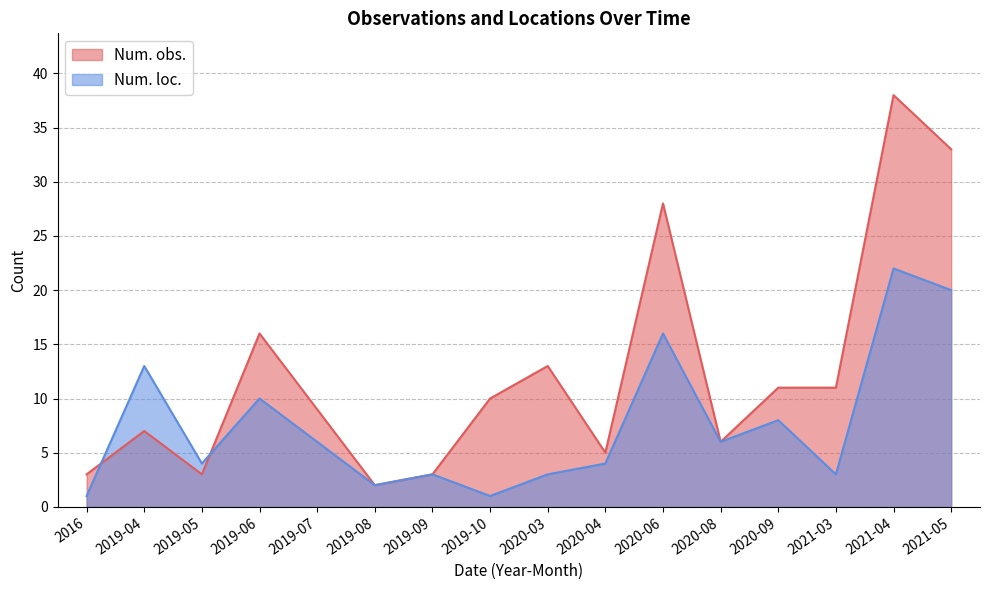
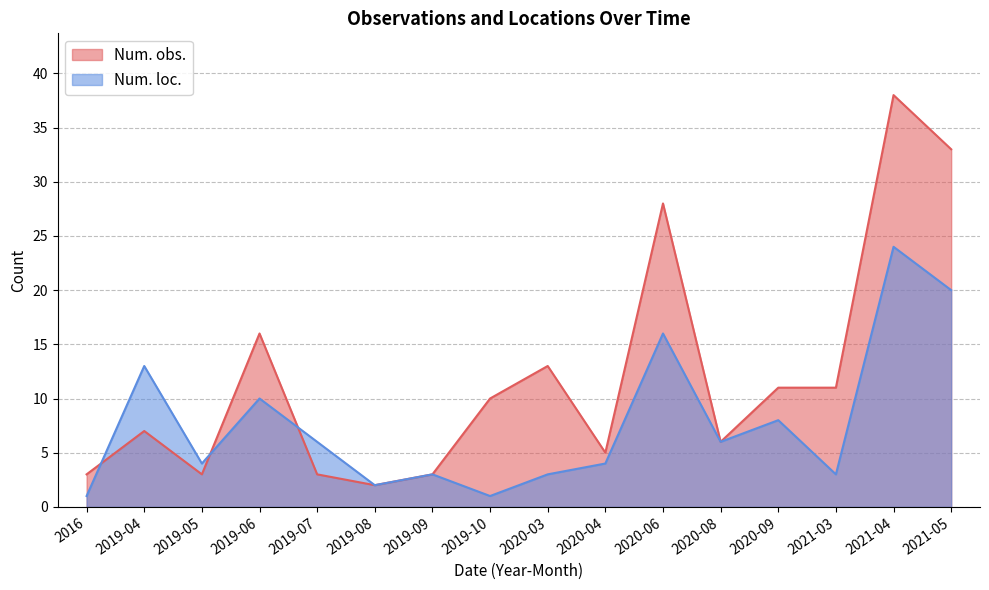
  {
    "Num. obs.": {
      "2016": 3,
      "2019-04": 7,
      "2019-05": 3,
      "2019-06": 16,
-     "2019-07": 9,
+     "2019-07": 3,
      "2019-10": 10,
      "2020-03": 13,
      "2020-04": 5,
      "2020-06": 28,
      "2020-09": 11,
      "2021-03": 11,
      "2021-04": 38,
      "2021-05": 33
    },
    "Num. loc.": {
      "2016": 1,
      "2019-04": 13,
      "2019-05": 4,
      "2019-06": 10,
      "2019-07": 6,
      "2019-10": 1,
      "2020-03": 3,
      "2020-04": 4,
      "2020-06": 16,
      "2020-09": 8,
      "2021-03": 3,
-     "2021-04": 22,
+     "2021-04": 24,
      "2021-05": 20
    }
  }
